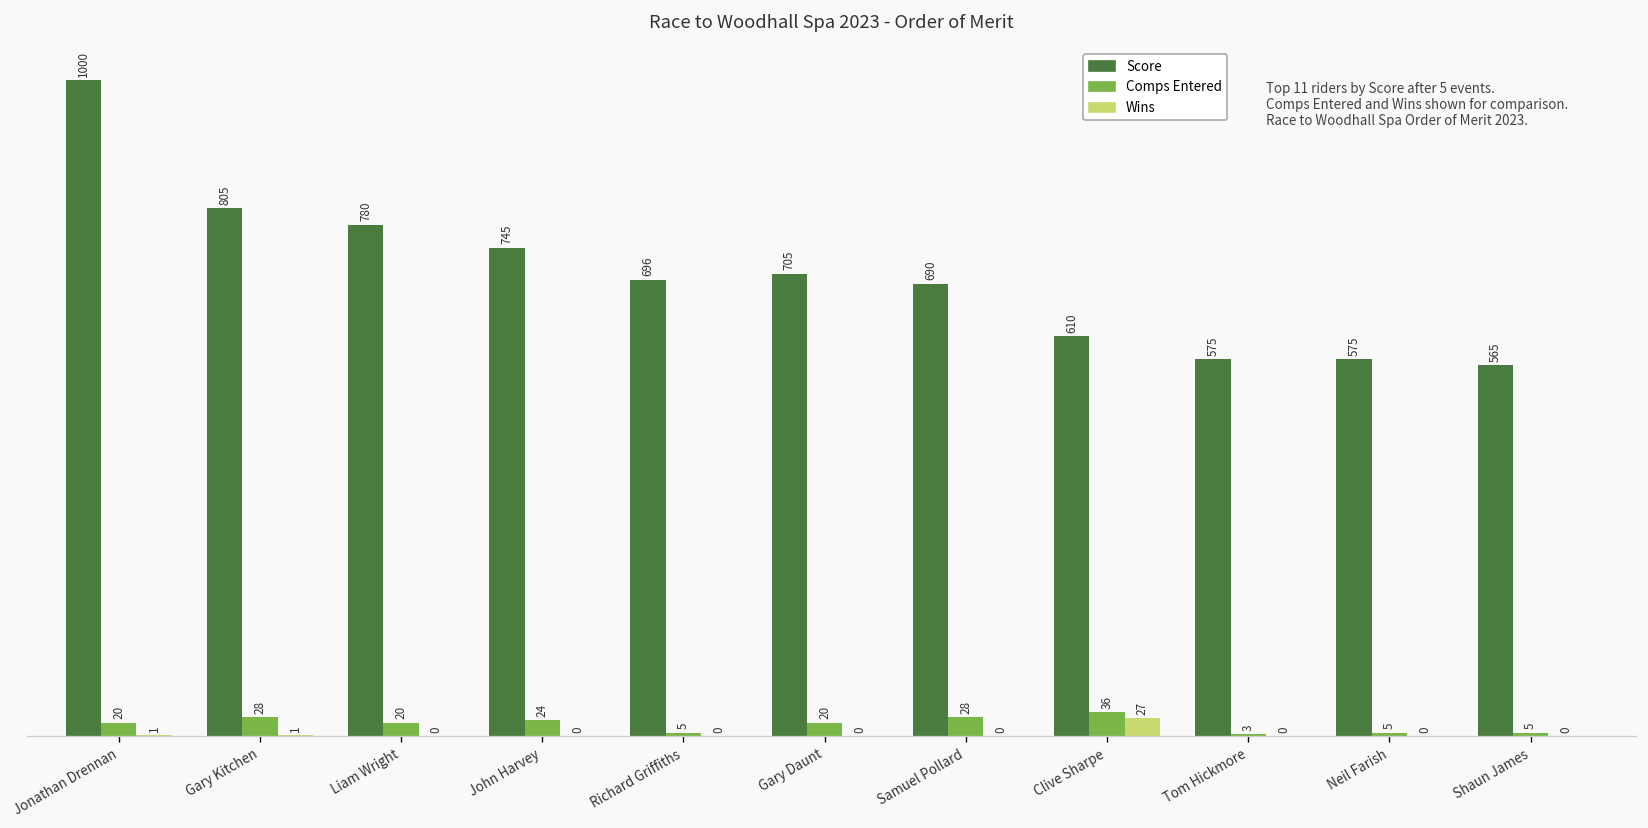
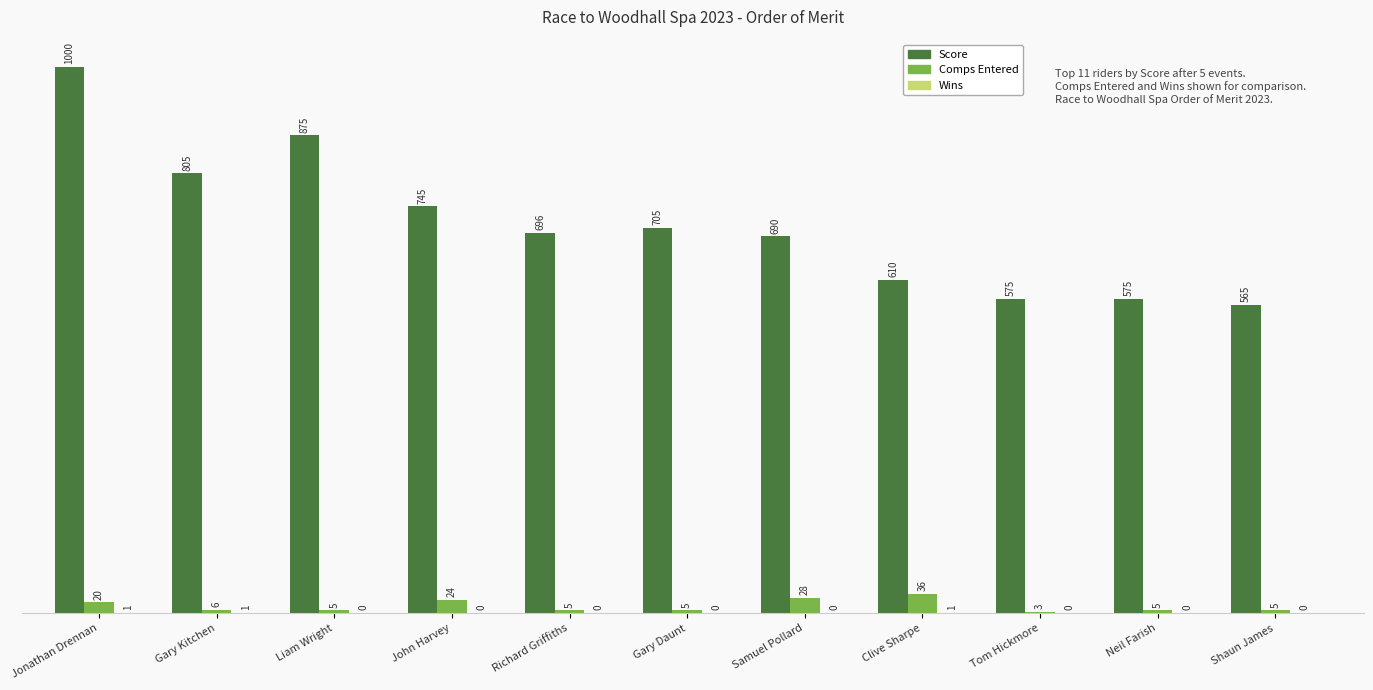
  {
    "Score": {
      "Jonathan Drennan": 1000,
      "Gary Kitchen": 805,
-     "Liam Wright": 780,
+     "Liam Wright": 875,
      "John Harvey": 745,
      "Richard Griffiths": 696,
      "Gary Daunt": 705,
      "Samuel Pollard": 690,
      "Clive Sharpe": 610,
      "Tom Hickmore": 575,
      "Neil Farish": 575,
      "Shaun James": 565
    },
    "Comps Entered": {
      "Jonathan Drennan": 20,
-     "Gary Kitchen": 28,
-     "Liam Wright": 20,
+     "Gary Kitchen": 6,
+     "Liam Wright": 5,
      "John Harvey": 24,
      "Richard Griffiths": 5,
-     "Gary Daunt": 20,
+     "Gary Daunt": 5,
      "Samuel Pollard": 28,
      "Clive Sharpe": 36,
      "Tom Hickmore": 3,
      "Neil Farish": 5,
      "Shaun James": 5
    },
    "Wins": {
      "Jonathan Drennan": 1,
      "Gary Kitchen": 1,
      "Liam Wright": 0,
      "John Harvey": 0,
      "Richard Griffiths": 0,
      "Gary Daunt": 0,
      "Samuel Pollard": 0,
-     "Clive Sharpe": 27,
+     "Clive Sharpe": 1,
      "Tom Hickmore": 0,
      "Neil Farish": 0,
      "Shaun James": 0
    }
  }
